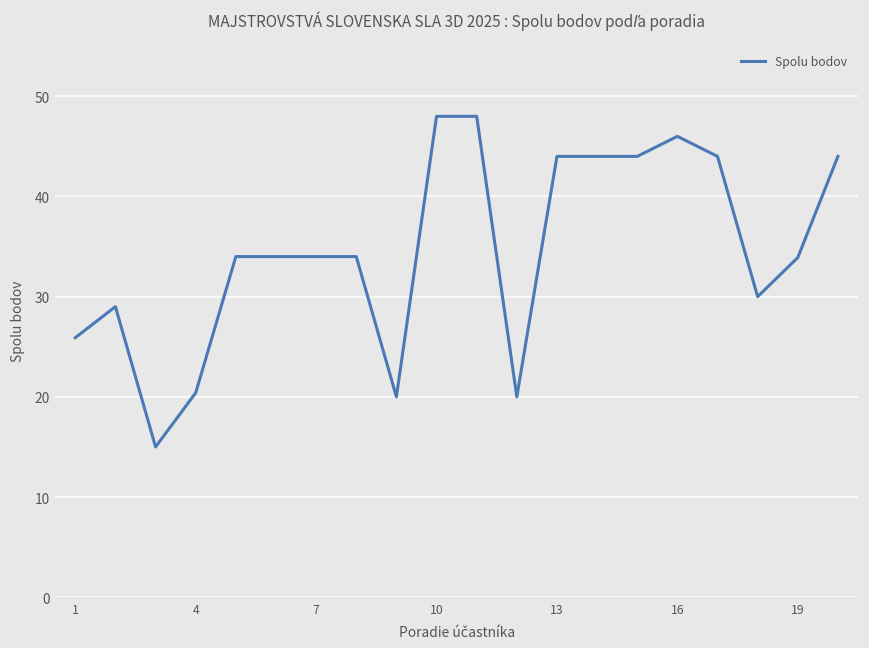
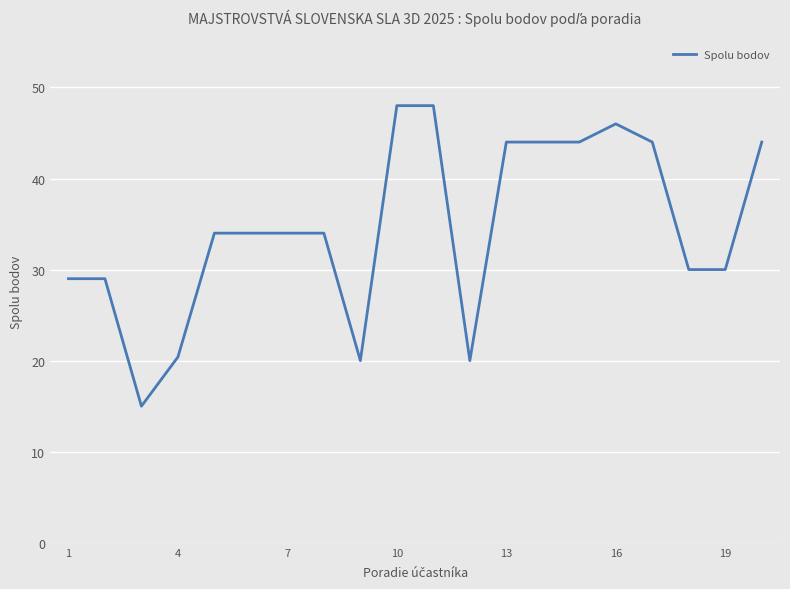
  {
-   "1": 26,
+   "1": 29,
    "4": 20,
    "7": 34,
    "10": 48,
    "13": 44,
    "16": 46,
-   "19": 34
+   "19": 30
  }
